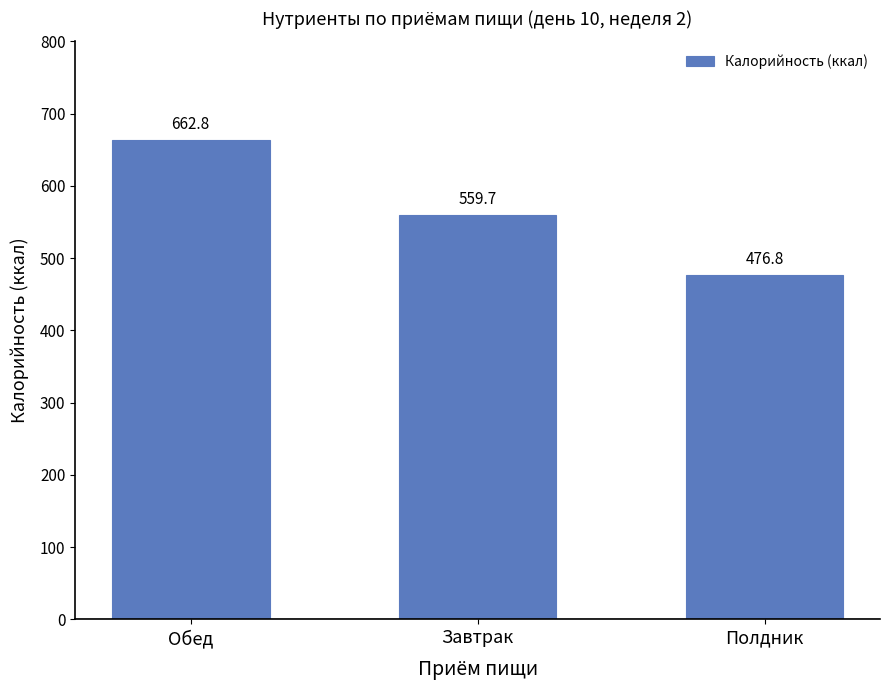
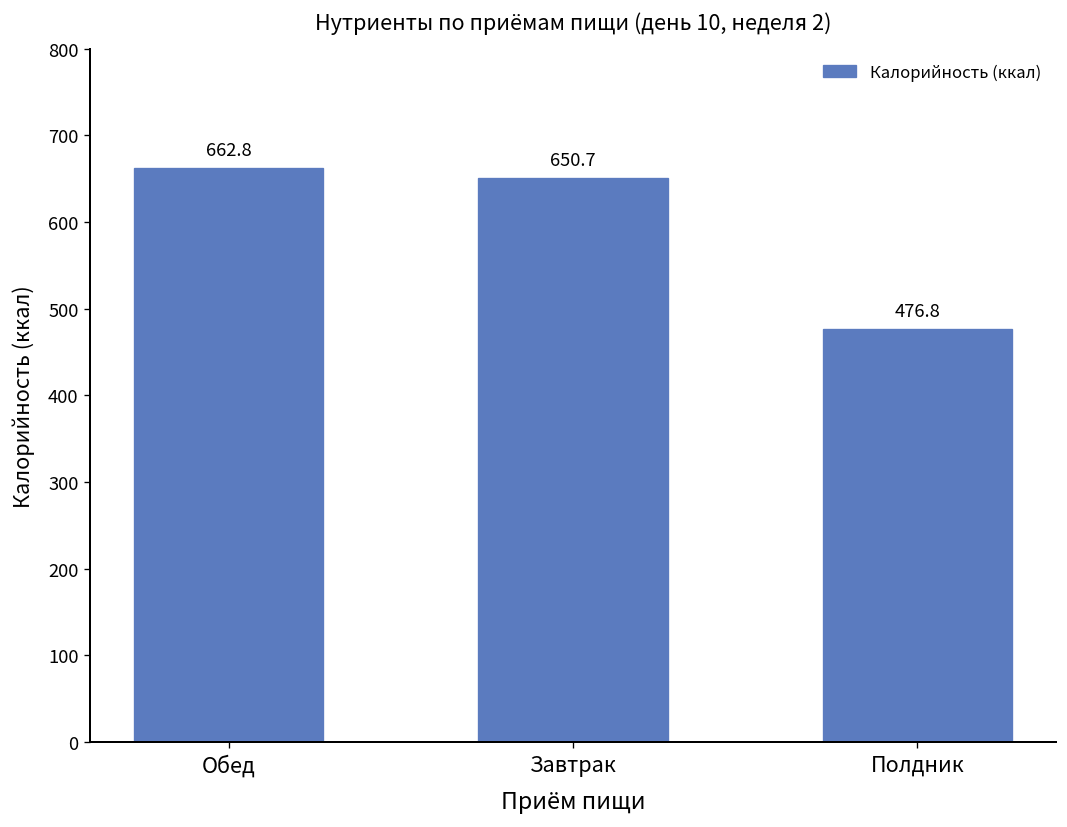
  {
    "Обед": 662.8,
-   "Завтрак": 559.7,
+   "Завтрак": 650.7,
    "Полдник": 476.8
  }
